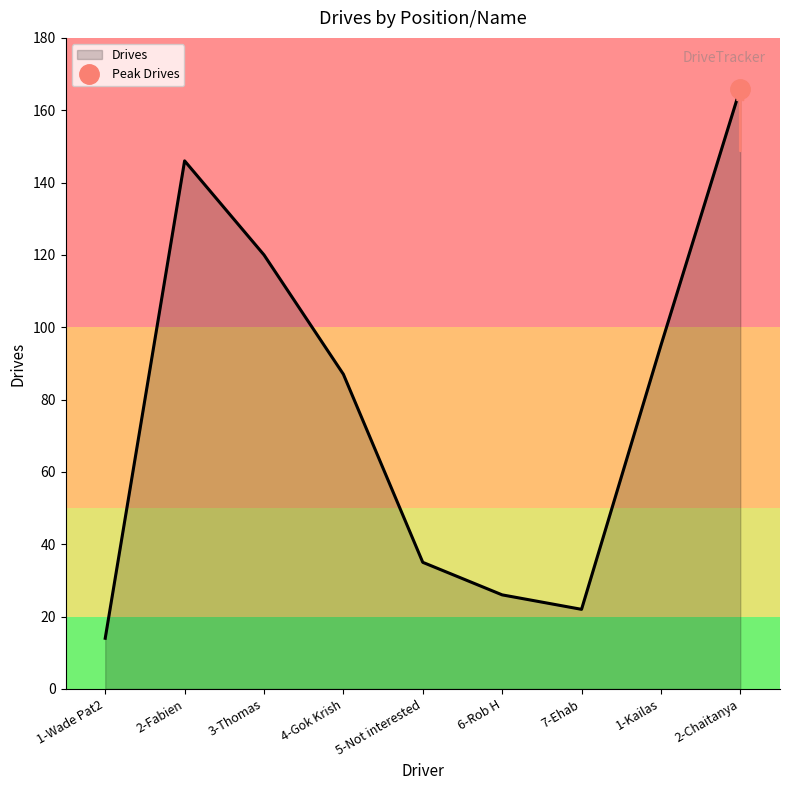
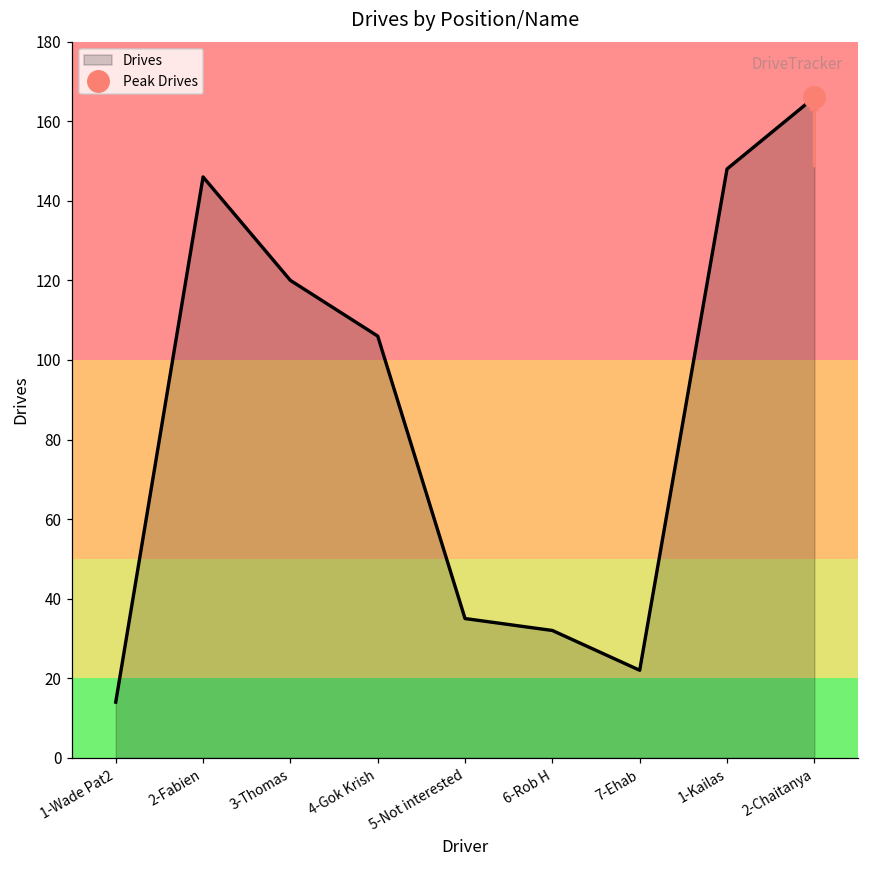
  {
    "Drives": {
      "1-Wade Pat2": 14,
      "2-Fabien": 146,
      "3-Thomas": 120,
-     "4-Gok Krish": 87,
+     "4-Gok Krish": 106,
      "5-Not interested": 35,
-     "6-Rob H": 26,
+     "6-Rob H": 32,
      "7-Ehab": 22,
-     "1-Kailas": 95
+     "1-Kailas": 148
    }
  }
